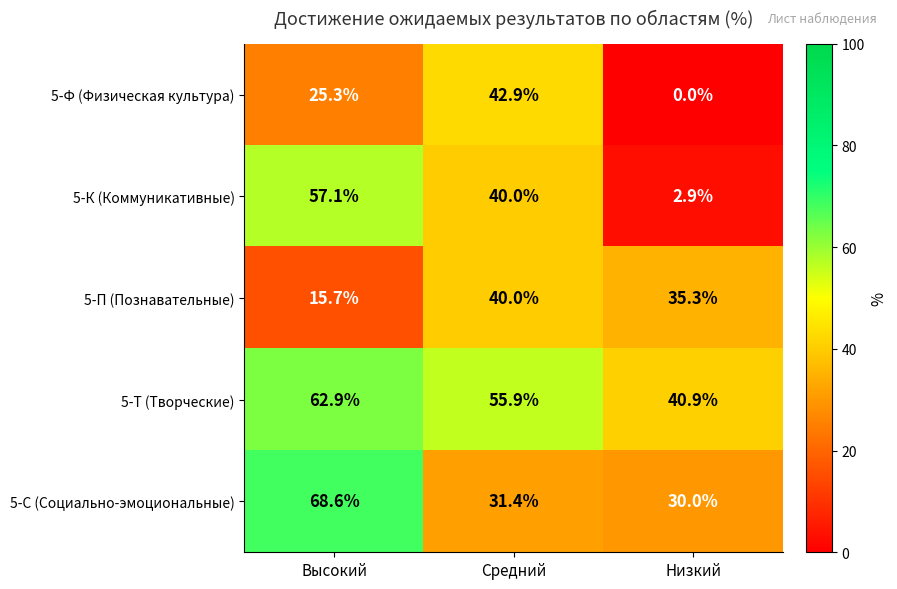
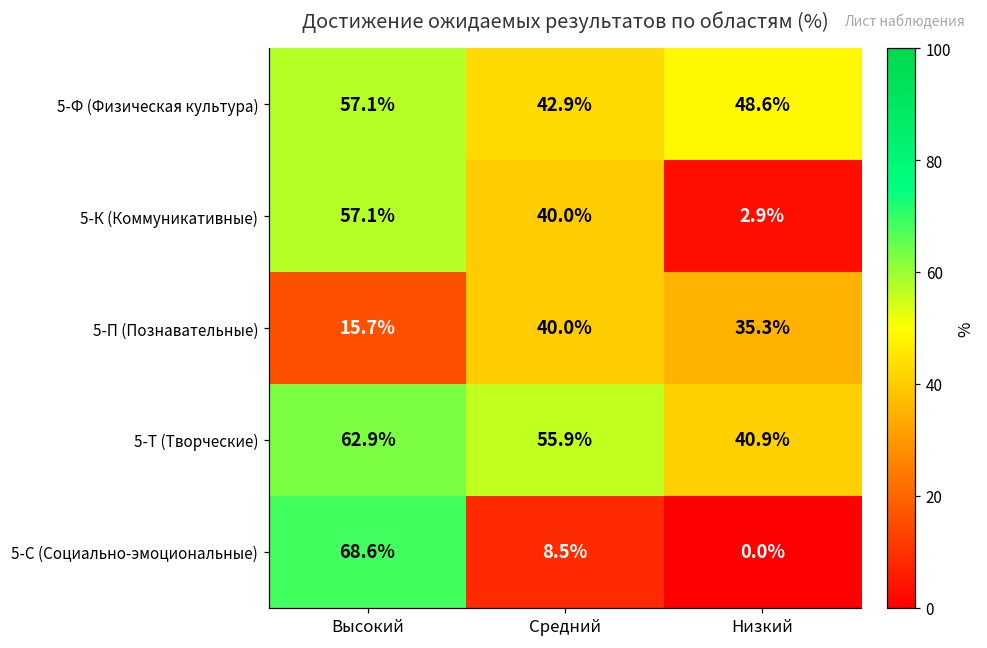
  {
    "5-Ф (Физическая культура)": {
-     "Высокий": "25.3%",
+     "Высокий": "57.1%",
      "Средний": "42.9%",
-     "Низкий": "0.0%"
+     "Низкий": "48.6%"
    },
    "5-К (Коммуникативные)": {
      "Высокий": "57.1%",
      "Средний": "40.0%",
      "Низкий": "2.9%"
    },
    "5-П (Познавательные)": {
      "Высокий": "15.7%",
      "Средний": "40.0%",
      "Низкий": "35.3%"
    },
    "5-Т (Творческие)": {
      "Высокий": "62.9%",
      "Средний": "55.9%",
      "Низкий": "40.9%"
    },
    "5-С (Социально-эмоциональные)": {
      "Высокий": "68.6%",
-     "Средний": "31.4%",
-     "Низкий": "30.0%"
+     "Средний": "8.5%",
+     "Низкий": "0.0%"
    }
  }
